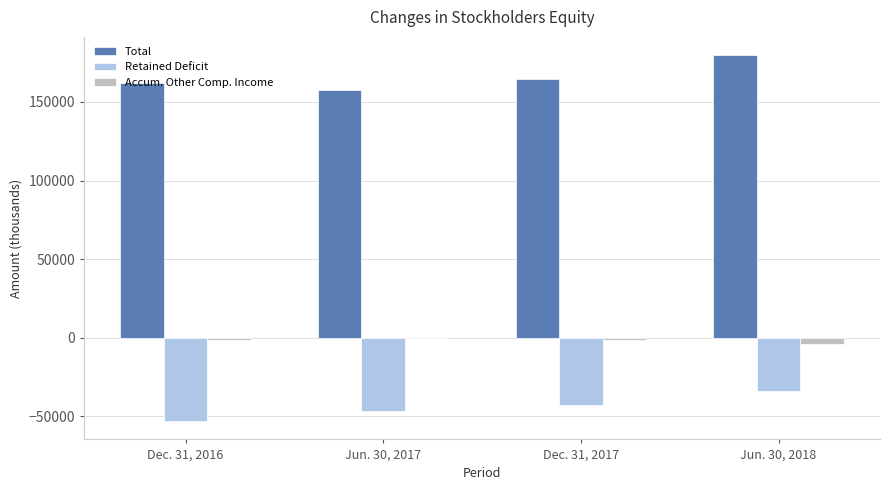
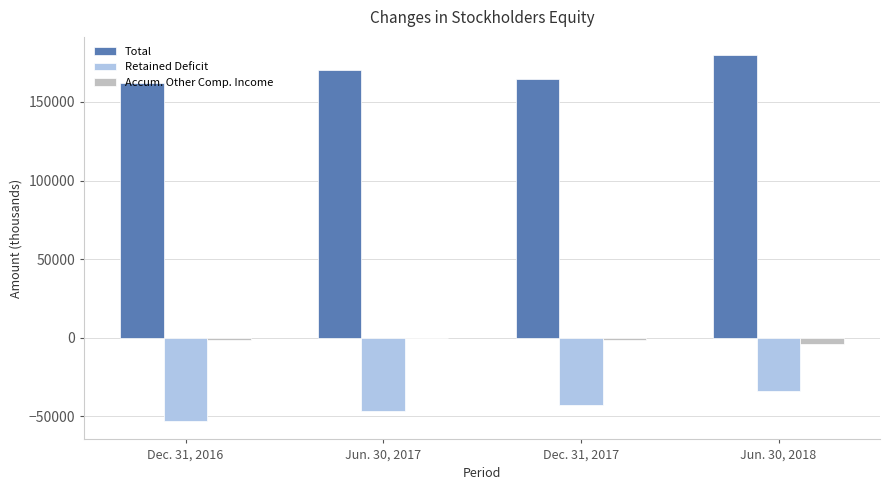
  {
    "Total": {
      "Dec. 31, 2016": 162000,
-     "Jun. 30, 2017": 158000,
+     "Jun. 30, 2017": 170000,
      "Dec. 31, 2017": 165000,
      "Jun. 30, 2018": 180000
    }
  }
